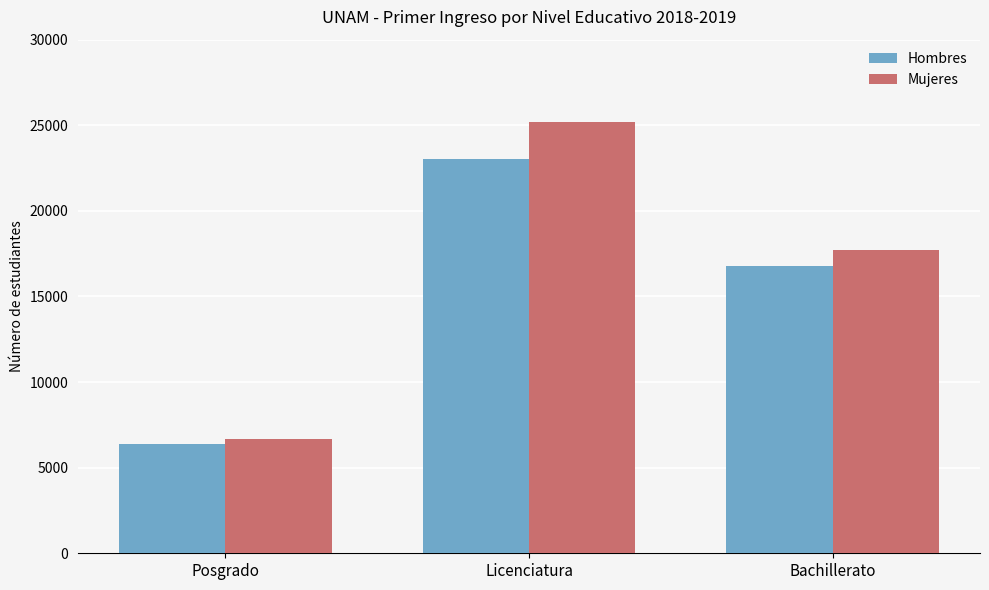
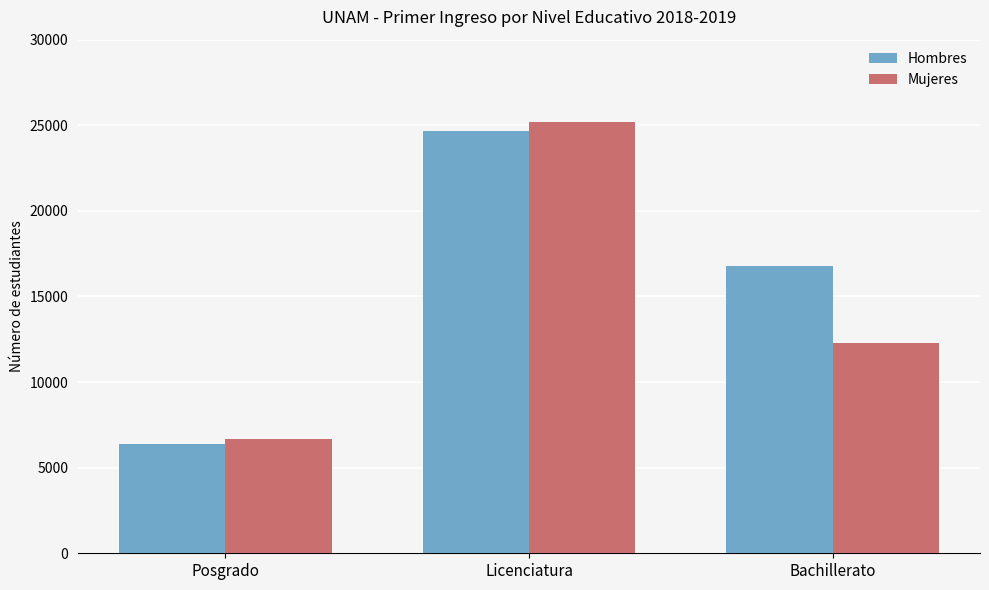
  {
    "Hombres": {
      "Posgrado": 6400,
-     "Licenciatura": 23000,
+     "Licenciatura": 24700,
      "Bachillerato": 16800
    },
    "Mujeres": {
      "Posgrado": 6700,
      "Licenciatura": 25200,
-     "Bachillerato": 17700
+     "Bachillerato": 12300
    }
  }
